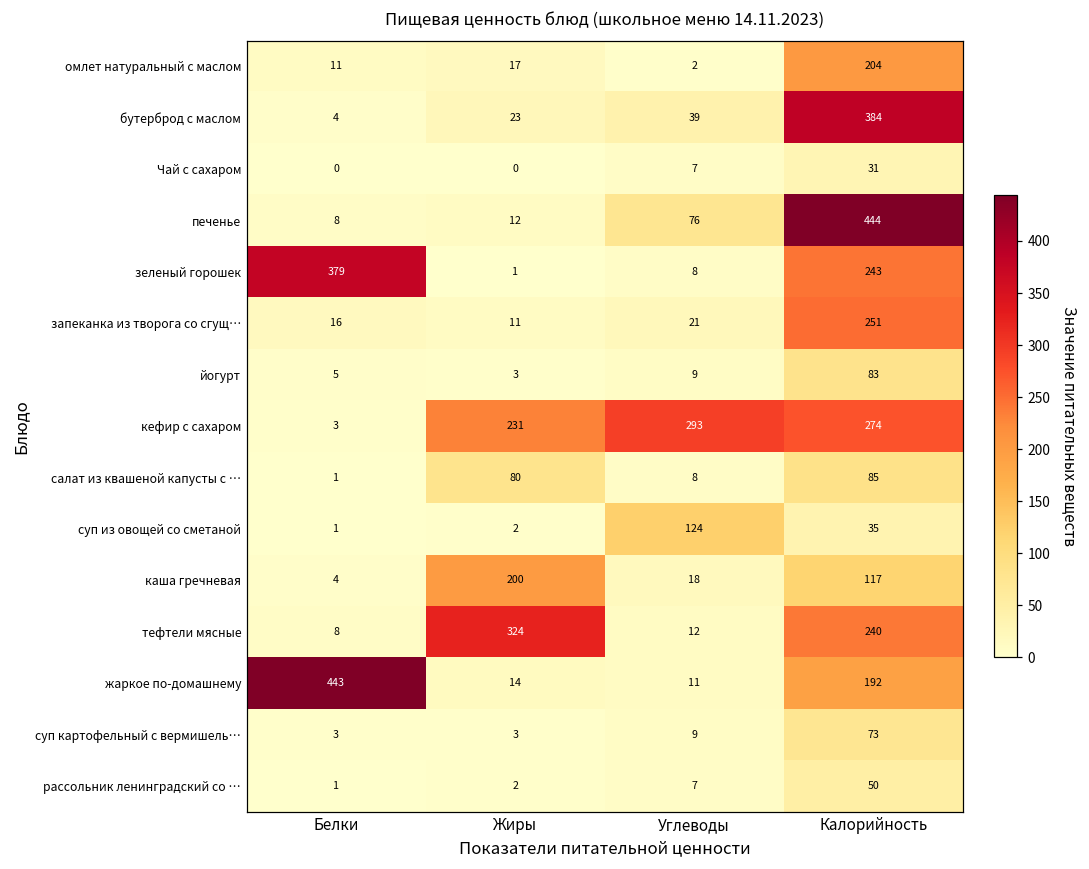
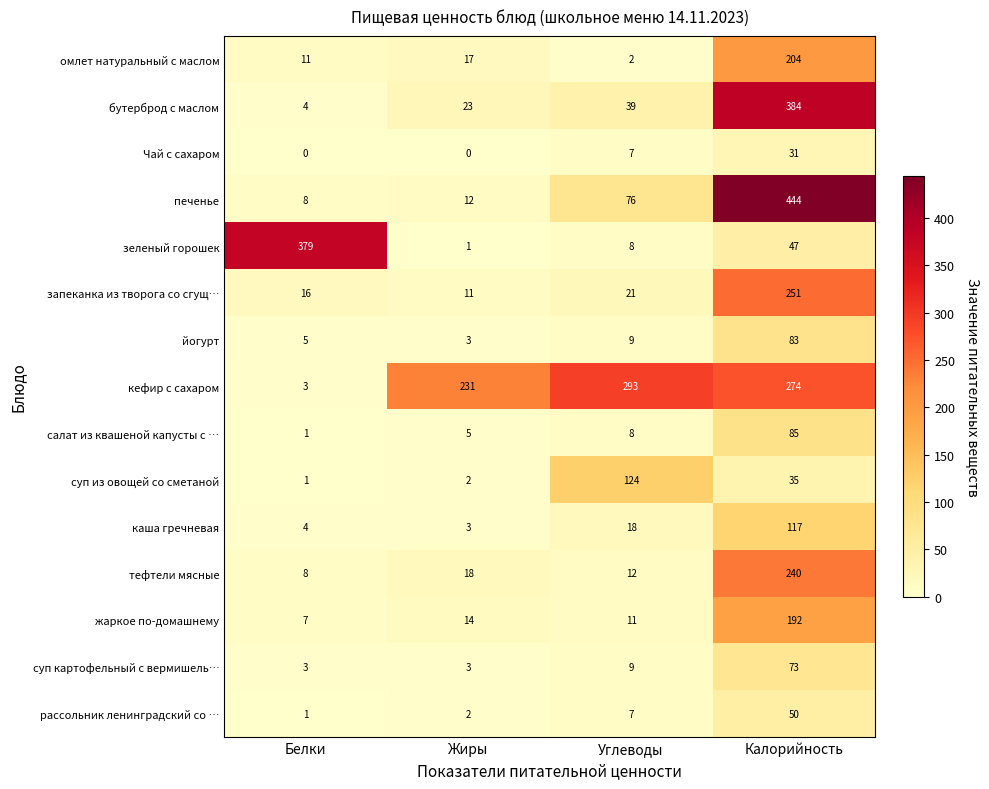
  {
    "омлет натуральный с маслом": {
      "Белки": 11,
      "Жиры": 17,
      "Углеводы": 2,
      "Калорийность": 204
    },
    "бутерброд с маслом": {
      "Белки": 4,
      "Жиры": 23,
      "Углеводы": 39,
      "Калорийность": 384
    },
    "Чай с сахаром": {
      "Белки": 0,
      "Жиры": 0,
      "Углеводы": 7,
      "Калорийность": 31
    },
    "печенье": {
      "Белки": 8,
      "Жиры": 12,
      "Углеводы": 76,
      "Калорийность": 444
    },
    "зеленый горошек": {
      "Белки": 379,
      "Жиры": 1,
      "Углеводы": 8,
-     "Калорийность": 243
+     "Калорийность": 47
    },
    "запеканка из творога со сгущ…": {
      "Белки": 16,
      "Жиры": 11,
      "Углеводы": 21,
      "Калорийность": 251
    },
    "йогурт": {
      "Белки": 5,
      "Жиры": 3,
      "Углеводы": 9,
      "Калорийность": 83
    },
    "кефир с сахаром": {
      "Белки": 3,
      "Жиры": 231,
      "Углеводы": 293,
      "Калорийность": 274
    },
    "салат из квашеной капусты с …": {
      "Белки": 1,
-     "Жиры": 80,
+     "Жиры": 5,
      "Углеводы": 8,
      "Калорийность": 85
    },
    "суп из овощей со сметаной": {
      "Белки": 1,
      "Жиры": 2,
      "Углеводы": 124,
      "Калорийность": 35
    },
    "каша гречневая": {
      "Белки": 4,
-     "Жиры": 200,
+     "Жиры": 3,
      "Углеводы": 18,
      "Калорийность": 117
    },
    "тефтели мясные": {
      "Белки": 8,
-     "Жиры": 324,
+     "Жиры": 18,
      "Углеводы": 12,
      "Калорийность": 240
    },
    "жаркое по-домашнему": {
-     "Белки": 443,
+     "Белки": 7,
      "Жиры": 14,
      "Углеводы": 11,
      "Калорийность": 192
    },
    "суп картофельный с вермишель…": {
      "Белки": 3,
      "Жиры": 3,
      "Углеводы": 9,
      "Калорийность": 73
    },
    "рассольник ленинградский со …": {
      "Белки": 1,
      "Жиры": 2,
      "Углеводы": 7,
      "Калорийность": 50
    }
  }
